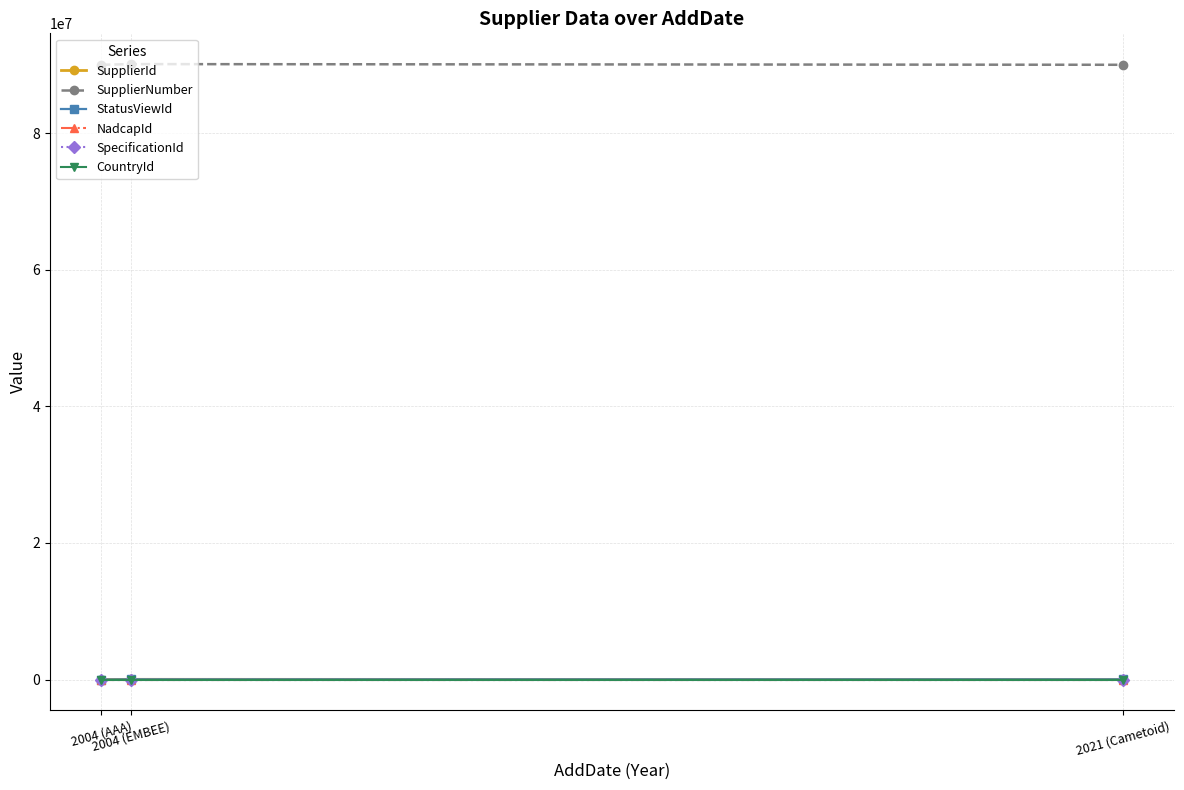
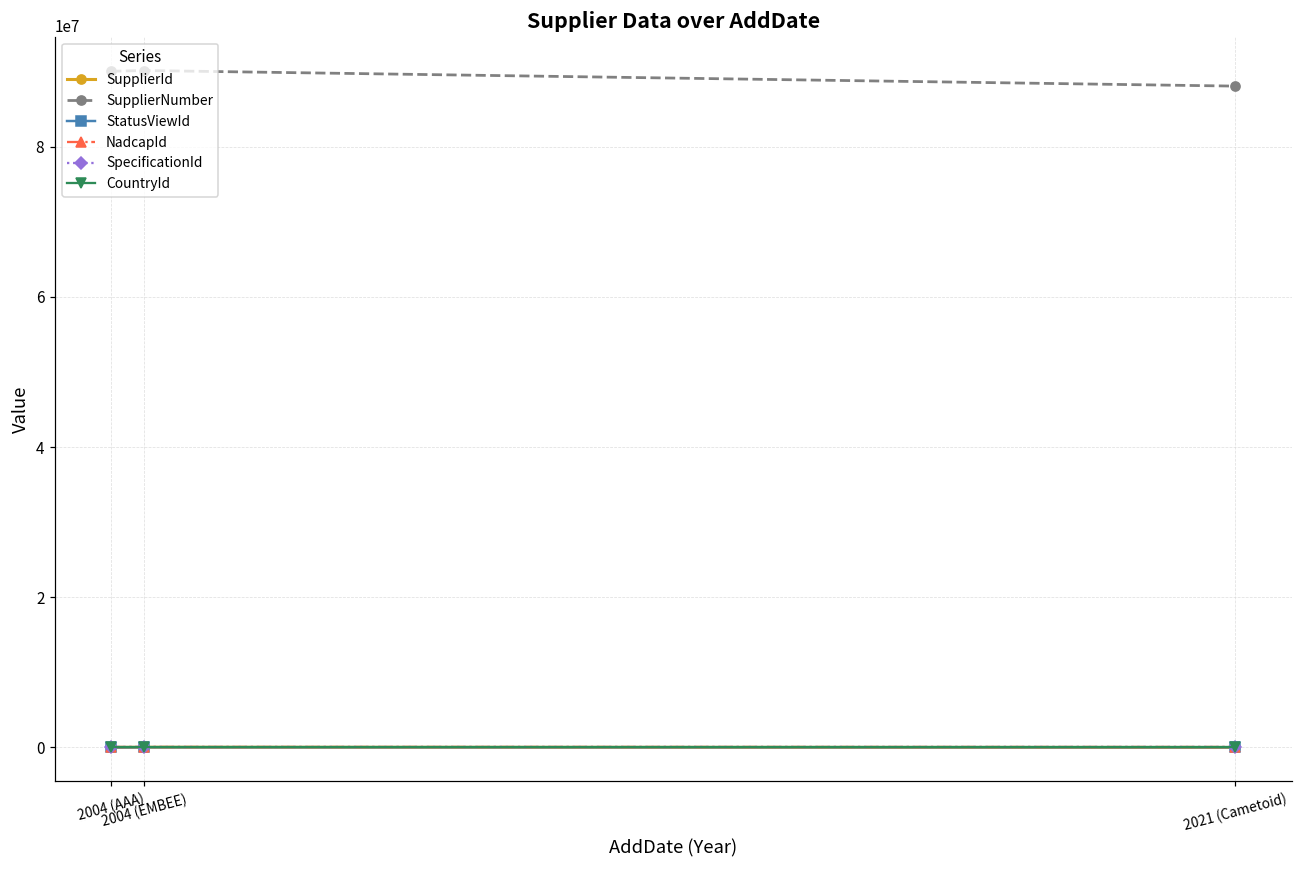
  {
    "SupplierNumber": {
-     "2021 (Cametoid)": 90000000
+     "2021 (Cametoid)": 88000000
    }
  }
